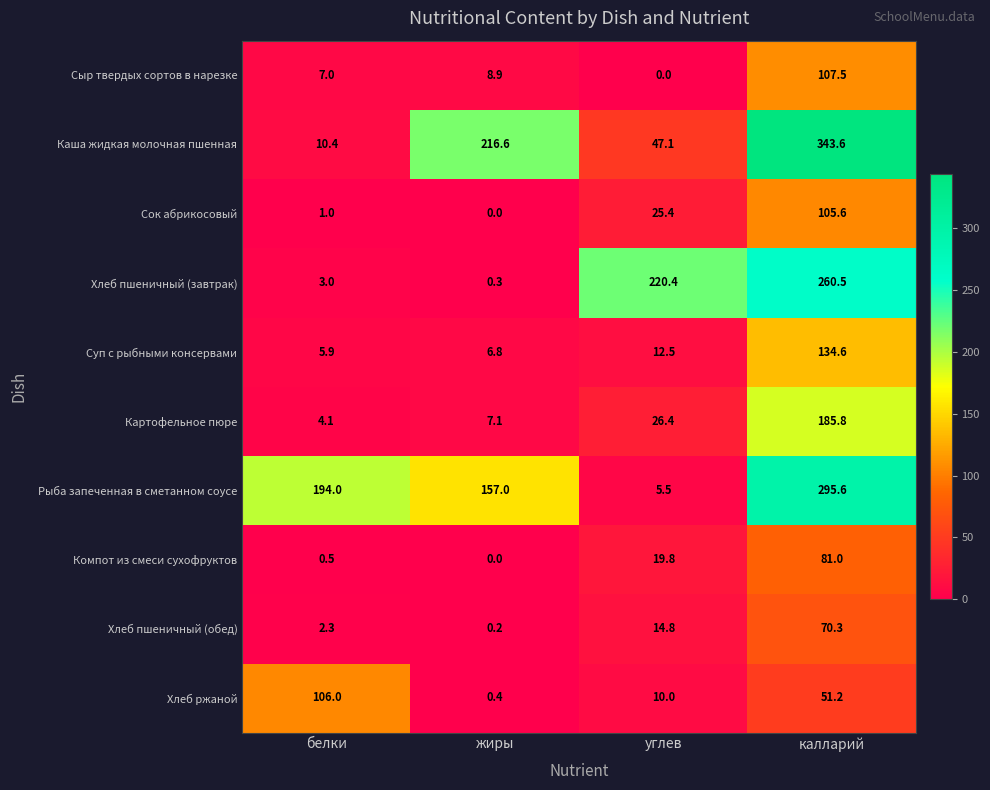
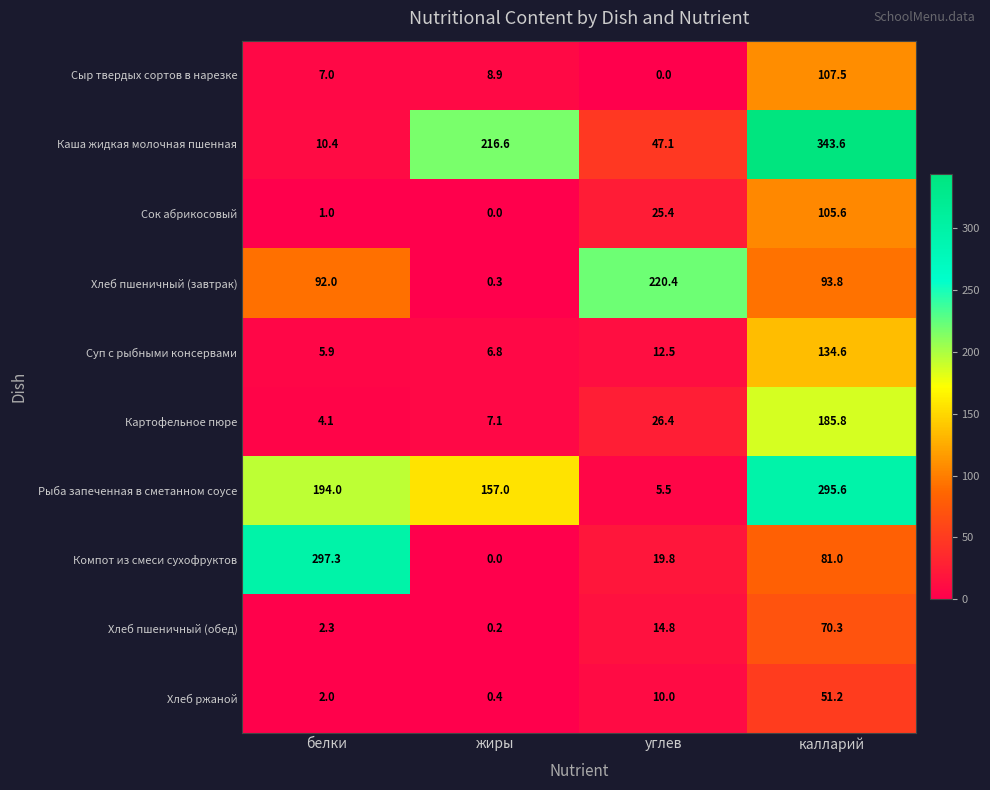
  {
    "Сыр твердых сортов в нарезке": {
      "белки": 7.0,
      "жиры": 8.9,
      "углев": 0.0,
      "калларий": 107.5
    },
    "Каша жидкая молочная пшенная": {
      "белки": 10.4,
      "жиры": 216.6,
      "углев": 47.1,
      "калларий": 343.6
    },
    "Сок абрикосовый": {
      "белки": 1.0,
      "жиры": 0.0,
      "углев": 25.4,
      "калларий": 105.6
    },
    "Хлеб пшеничный (завтрак)": {
-     "белки": 3.0,
+     "белки": 92.0,
      "жиры": 0.3,
      "углев": 220.4,
-     "калларий": 260.5
+     "калларий": 93.8
    },
    "Суп с рыбными консервами": {
      "белки": 5.9,
      "жиры": 6.8,
      "углев": 12.5,
      "калларий": 134.6
    },
    "Картофельное пюре": {
      "белки": 4.1,
      "жиры": 7.1,
      "углев": 26.4,
      "калларий": 185.8
    },
    "Рыба запеченная в сметанном соусе": {
      "белки": 194.0,
      "жиры": 157.0,
      "углев": 5.5,
      "калларий": 295.6
    },
    "Компот из смеси сухофруктов": {
-     "белки": 0.5,
+     "белки": 297.3,
      "жиры": 0.0,
      "углев": 19.8,
      "калларий": 81.0
    },
    "Хлеб пшеничный (обед)": {
      "белки": 2.3,
      "жиры": 0.2,
      "углев": 14.8,
      "калларий": 70.3
    },
    "Хлеб ржаной": {
-     "белки": 106.0,
+     "белки": 2.0,
      "жиры": 0.4,
      "углев": 10.0,
      "калларий": 51.2
    }
  }
